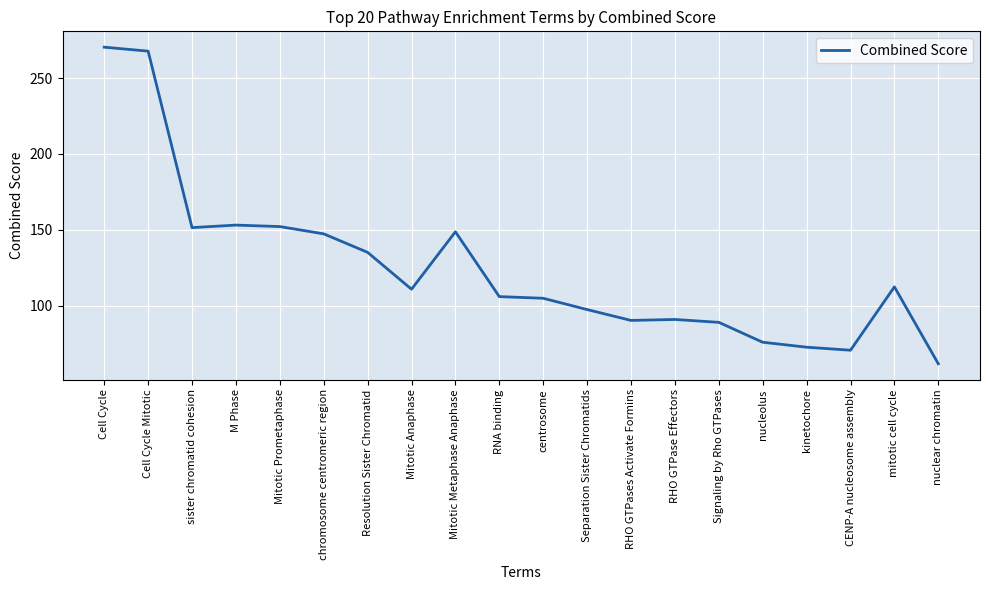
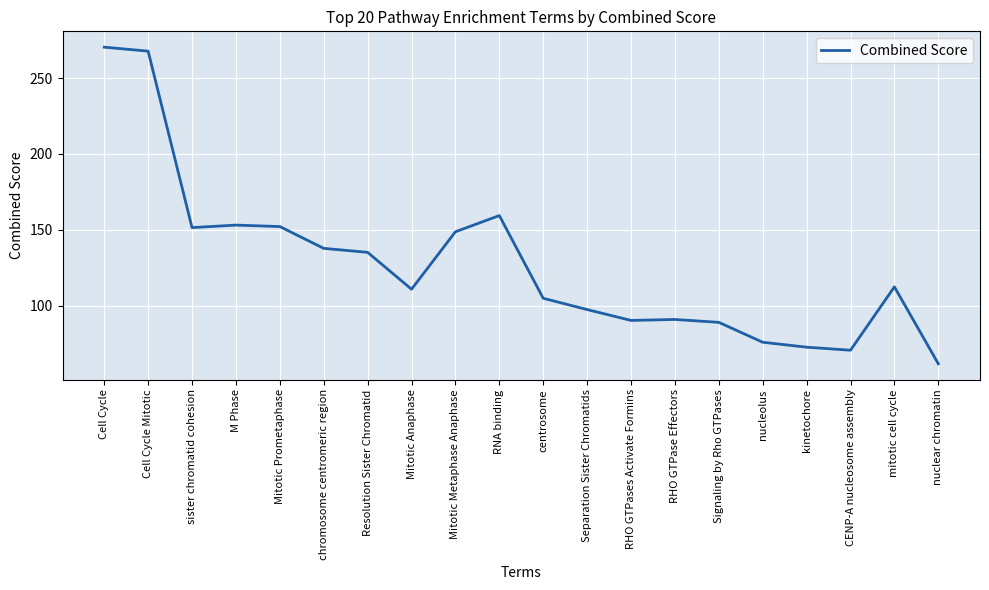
  {
    "Cell Cycle": 270,
    "Cell Cycle Mitotic": 268,
    "sister chromatid cohesion": 151,
    "M Phase": 153,
    "Mitotic Prometaphase": 152,
-   "chromosome centromeric region": 147,
+   "chromosome centromeric region": 138,
    "Resolution Sister Chromatid": 135,
    "Mitotic Anaphase": 111,
    "Mitotic Metaphase Anaphase": 149,
-   "RNA binding": 106,
+   "RNA binding": 159,
    "centrosome": 105,
    "Separation Sister Chromatids": 97,
    "RHO GTPases Activate Formins": 90,
    "RHO GTPase Effectors": 91,
    "Signaling by Rho GTPases": 89,
    "nucleolus": 76,
    "kinetochore": 72,
    "CENP-A nucleosome assembly": 70,
    "mitotic cell cycle": 112,
    "nuclear chromatin": 62
  }
